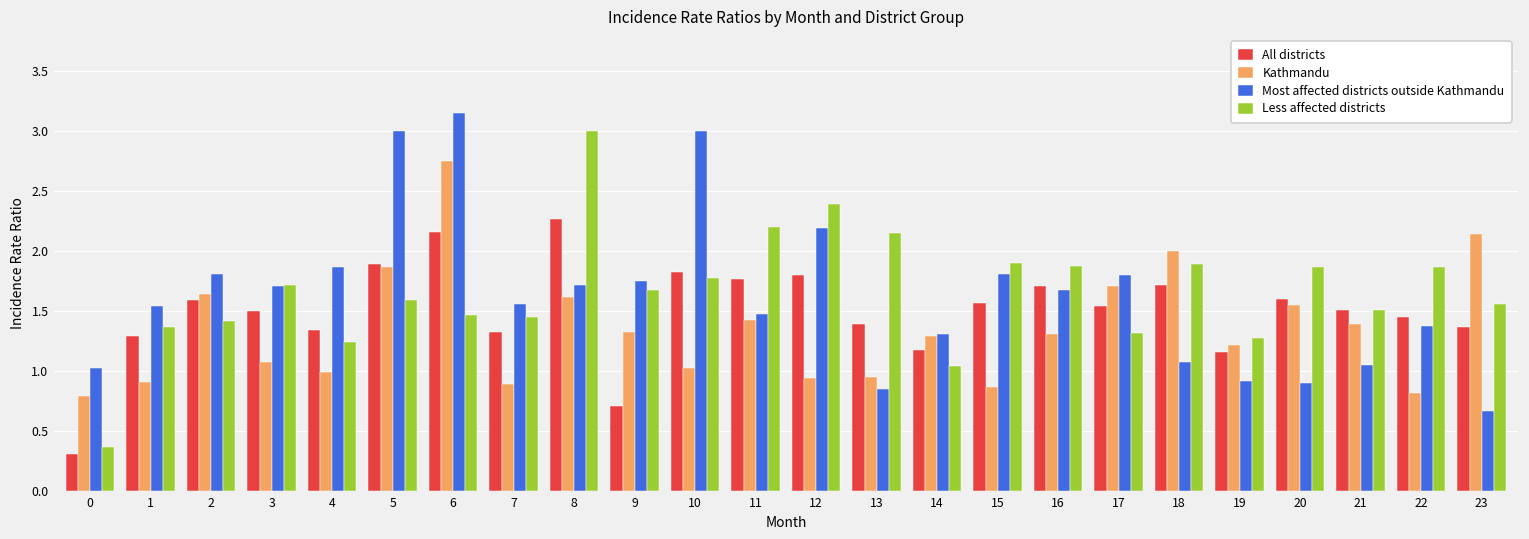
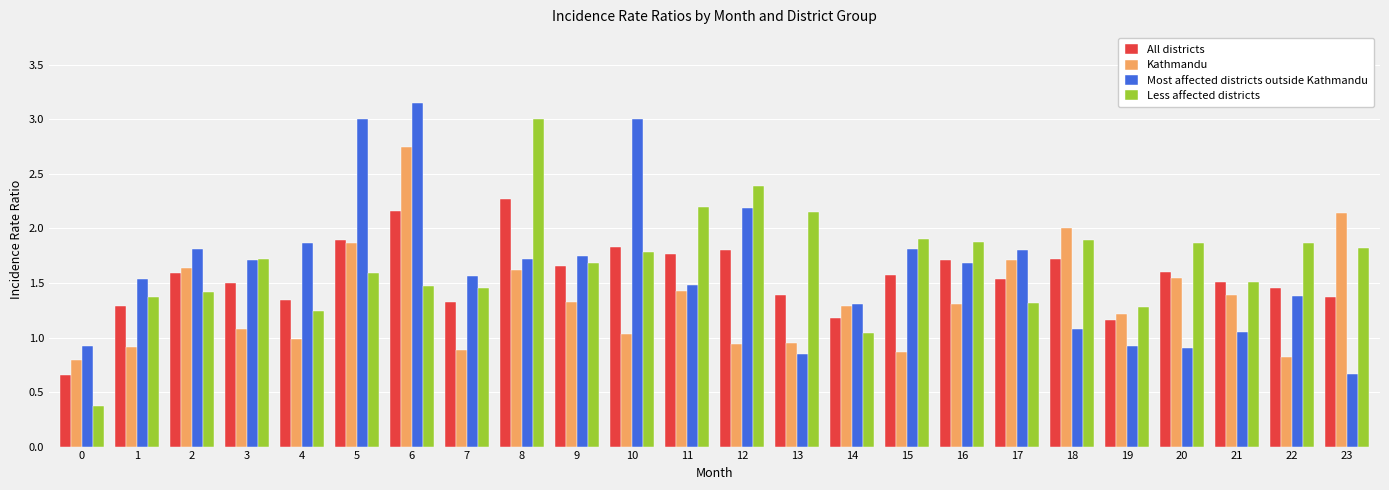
  {
    "All districts": {
-     "0": 0.31,
+     "0": 0.66,
      "1": 1.29,
      "2": 1.59,
      "3": 1.50,
      "4": 1.34,
      "5": 1.89,
      "6": 2.16,
      "7": 1.33,
      "8": 2.27,
-     "9": 0.71,
+     "9": 1.66,
      "10": 1.83,
      "11": 1.77,
      "12": 1.80,
      "13": 1.39,
      "14": 1.18,
      "15": 1.57,
      "16": 1.71,
      "17": 1.54,
      "18": 1.72,
      "19": 1.16,
      "20": 1.60,
      "21": 1.51,
      "22": 1.45,
      "23": 1.37
    },
    "Kathmandu": {
      "0": 0.79,
      "1": 0.91,
      "2": 1.64,
      "3": 1.08,
      "4": 0.99,
      "5": 1.87,
      "6": 2.75,
      "7": 0.89,
      "8": 1.62,
      "9": 1.33,
      "10": 1.03,
      "11": 1.43,
      "12": 0.94,
      "13": 0.95,
      "14": 1.29,
      "15": 0.87,
      "16": 1.31,
      "17": 1.71,
      "18": 2.00,
      "19": 1.22,
      "20": 1.55,
      "21": 1.39,
      "22": 0.82,
      "23": 2.14
    },
    "Most affected districts outside Kathmandu": {
-     "0": 1.03,
+     "0": 0.92,
      "1": 1.54,
      "2": 1.81,
      "3": 1.71,
      "4": 1.87,
      "5": 3.00,
      "6": 3.15,
      "7": 1.56,
      "8": 1.72,
      "9": 1.75,
      "10": 3.00,
      "11": 1.48,
      "12": 2.19,
      "13": 0.85,
      "14": 1.31,
      "15": 1.81,
      "16": 1.68,
      "17": 1.80,
      "18": 1.08,
      "19": 0.92,
      "20": 0.90,
      "21": 1.05,
      "22": 1.38,
      "23": 0.67
    },
    "Less affected districts": {
      "0": 0.37,
      "1": 1.37,
      "2": 1.42,
      "3": 1.72,
      "4": 1.24,
      "5": 1.59,
      "6": 1.47,
      "7": 1.45,
      "8": 3.00,
      "9": 1.68,
      "10": 1.78,
      "11": 2.20,
      "12": 2.39,
      "13": 2.15,
      "14": 1.04,
      "15": 1.90,
      "16": 1.88,
      "17": 1.32,
      "18": 1.89,
      "19": 1.28,
      "20": 1.87,
      "21": 1.51,
      "22": 1.87,
-     "23": 1.56
+     "23": 1.82
    }
  }
